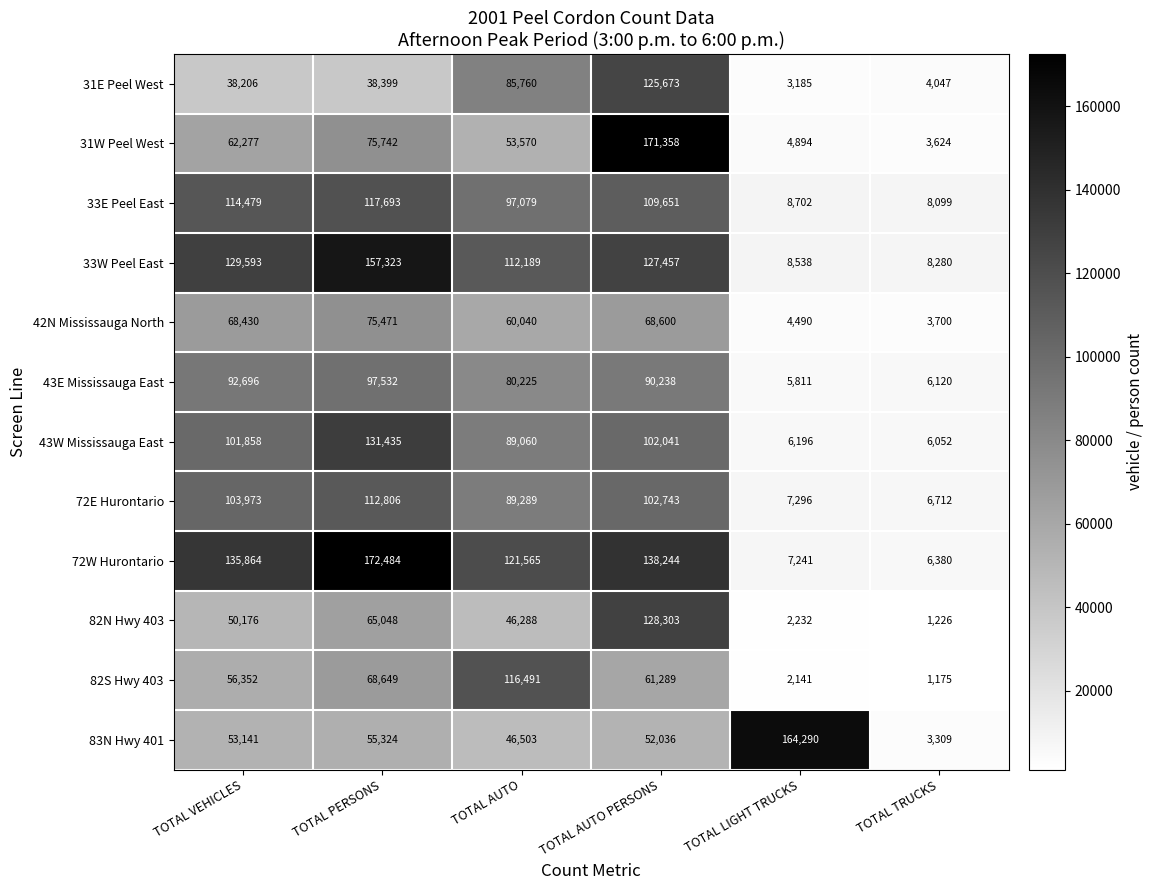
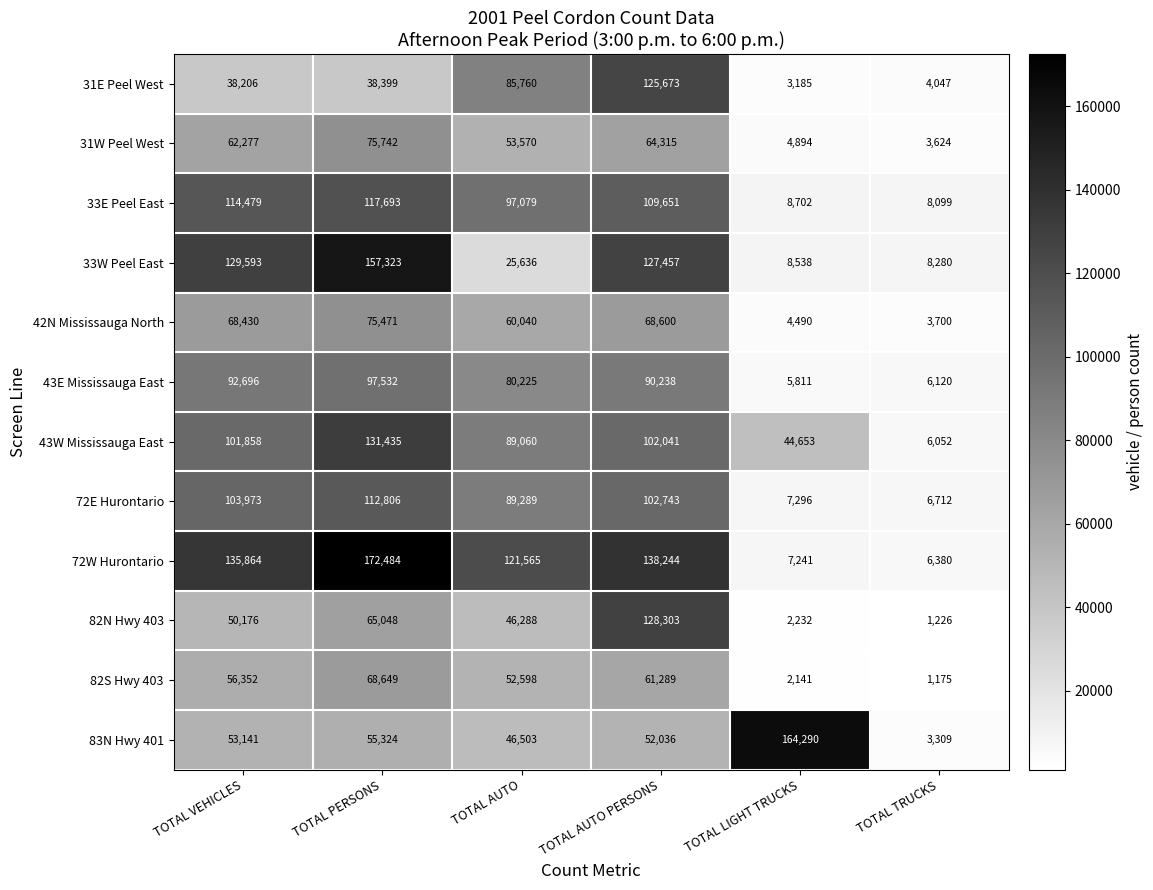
  {
    "31E Peel West": {
      "TOTAL VEHICLES": "38,206",
      "TOTAL PERSONS": "38,399",
      "TOTAL AUTO": "85,760",
      "TOTAL AUTO PERSONS": "125,673",
      "TOTAL LIGHT TRUCKS": "3,185",
      "TOTAL TRUCKS": "4,047"
    },
    "31W Peel West": {
      "TOTAL VEHICLES": "62,277",
      "TOTAL PERSONS": "75,742",
      "TOTAL AUTO": "53,570",
-     "TOTAL AUTO PERSONS": "171,358",
+     "TOTAL AUTO PERSONS": "64,315",
      "TOTAL LIGHT TRUCKS": "4,894",
      "TOTAL TRUCKS": "3,624"
    },
    "33E Peel East": {
      "TOTAL VEHICLES": "114,479",
      "TOTAL PERSONS": "117,693",
      "TOTAL AUTO": "97,079",
      "TOTAL AUTO PERSONS": "109,651",
      "TOTAL LIGHT TRUCKS": "8,702",
      "TOTAL TRUCKS": "8,099"
    },
    "33W Peel East": {
      "TOTAL VEHICLES": "129,593",
      "TOTAL PERSONS": "157,323",
-     "TOTAL AUTO": "112,189",
+     "TOTAL AUTO": "25,636",
      "TOTAL AUTO PERSONS": "127,457",
      "TOTAL LIGHT TRUCKS": "8,538",
      "TOTAL TRUCKS": "8,280"
    },
    "42N Mississauga North": {
      "TOTAL VEHICLES": "68,430",
      "TOTAL PERSONS": "75,471",
      "TOTAL AUTO": "60,040",
      "TOTAL AUTO PERSONS": "68,600",
      "TOTAL LIGHT TRUCKS": "4,490",
      "TOTAL TRUCKS": "3,700"
    },
    "43E Mississauga East": {
      "TOTAL VEHICLES": "92,696",
      "TOTAL PERSONS": "97,532",
      "TOTAL AUTO": "80,225",
      "TOTAL AUTO PERSONS": "90,238",
      "TOTAL LIGHT TRUCKS": "5,811",
      "TOTAL TRUCKS": "6,120"
    },
    "43W Mississauga East": {
      "TOTAL VEHICLES": "101,858",
      "TOTAL PERSONS": "131,435",
      "TOTAL AUTO": "89,060",
      "TOTAL AUTO PERSONS": "102,041",
-     "TOTAL LIGHT TRUCKS": "6,196",
+     "TOTAL LIGHT TRUCKS": "44,653",
      "TOTAL TRUCKS": "6,052"
    },
    "72E Hurontario": {
      "TOTAL VEHICLES": "103,973",
      "TOTAL PERSONS": "112,806",
      "TOTAL AUTO": "89,289",
      "TOTAL AUTO PERSONS": "102,743",
      "TOTAL LIGHT TRUCKS": "7,296",
      "TOTAL TRUCKS": "6,712"
    },
    "72W Hurontario": {
      "TOTAL VEHICLES": "135,864",
      "TOTAL PERSONS": "172,484",
      "TOTAL AUTO": "121,565",
      "TOTAL AUTO PERSONS": "138,244",
      "TOTAL LIGHT TRUCKS": "7,241",
      "TOTAL TRUCKS": "6,380"
    },
    "82N Hwy 403": {
      "TOTAL VEHICLES": "50,176",
      "TOTAL PERSONS": "65,048",
      "TOTAL AUTO": "46,288",
      "TOTAL AUTO PERSONS": "128,303",
      "TOTAL LIGHT TRUCKS": "2,232",
      "TOTAL TRUCKS": "1,226"
    },
    "82S Hwy 403": {
      "TOTAL VEHICLES": "56,352",
      "TOTAL PERSONS": "68,649",
-     "TOTAL AUTO": "116,491",
+     "TOTAL AUTO": "52,598",
      "TOTAL AUTO PERSONS": "61,289",
      "TOTAL LIGHT TRUCKS": "2,141",
      "TOTAL TRUCKS": "1,175"
    },
    "83N Hwy 401": {
      "TOTAL VEHICLES": "53,141",
      "TOTAL PERSONS": "55,324",
      "TOTAL AUTO": "46,503",
      "TOTAL AUTO PERSONS": "52,036",
      "TOTAL LIGHT TRUCKS": "164,290",
      "TOTAL TRUCKS": "3,309"
    }
  }
